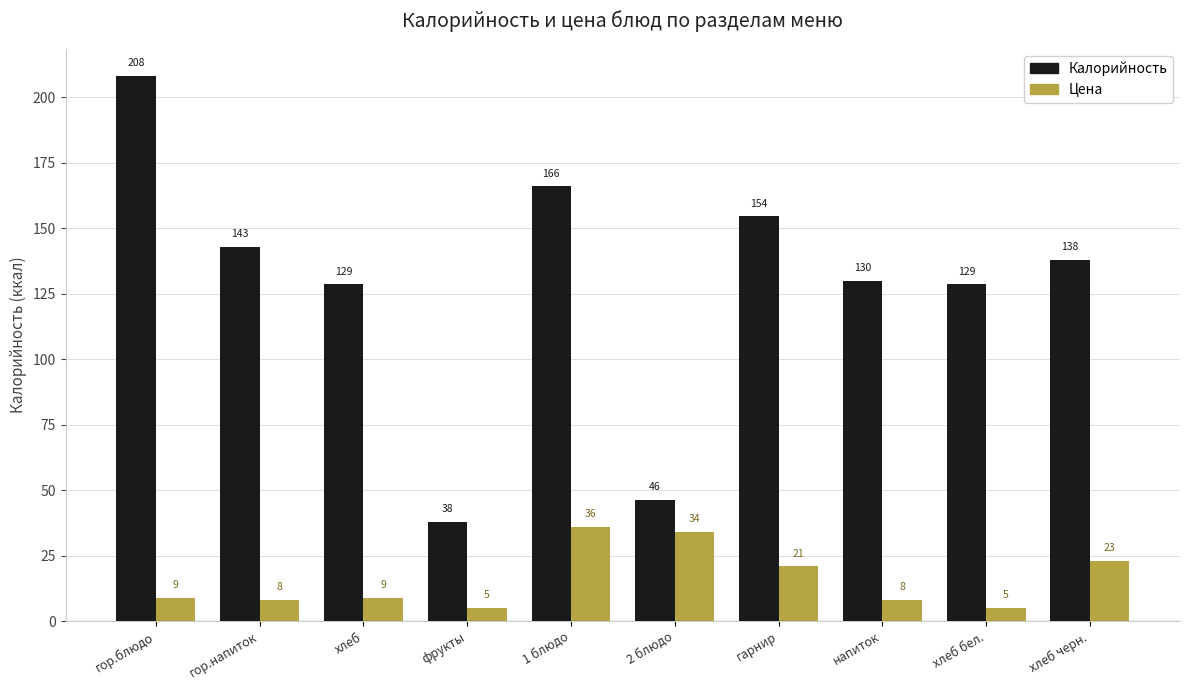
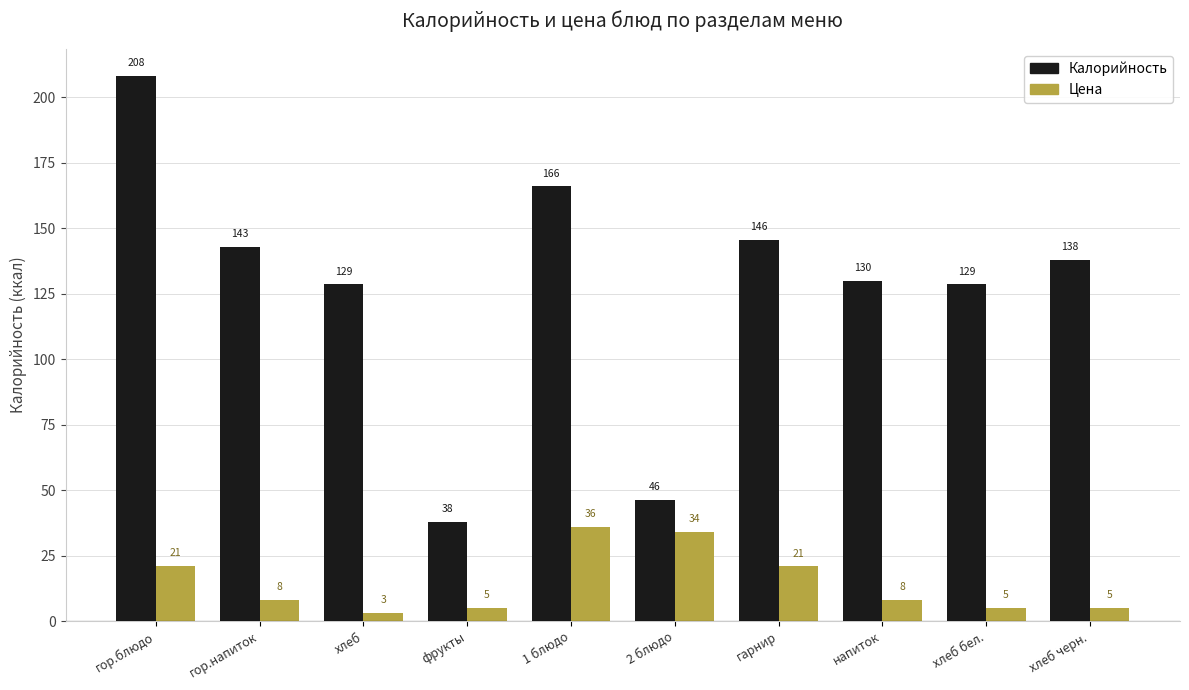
  {
    "Калорийность": {
      "гор.блюдо": 208,
      "гор.напиток": 143,
      "хлеб": 129,
      "фрукты": 38,
      "1 блюдо": 166,
      "2 блюдо": 46,
-     "гарнир": 154,
+     "гарнир": 146,
      "напиток": 130,
      "хлеб бел.": 129,
      "хлеб черн.": 138
    },
    "Цена": {
-     "гор.блюдо": 9,
+     "гор.блюдо": 21,
      "гор.напиток": 8,
-     "хлеб": 9,
+     "хлеб": 3,
      "фрукты": 5,
      "1 блюдо": 36,
      "2 блюдо": 34,
      "гарнир": 21,
      "напиток": 8,
      "хлеб бел.": 5,
-     "хлеб черн.": 23
+     "хлеб черн.": 5
    }
  }
